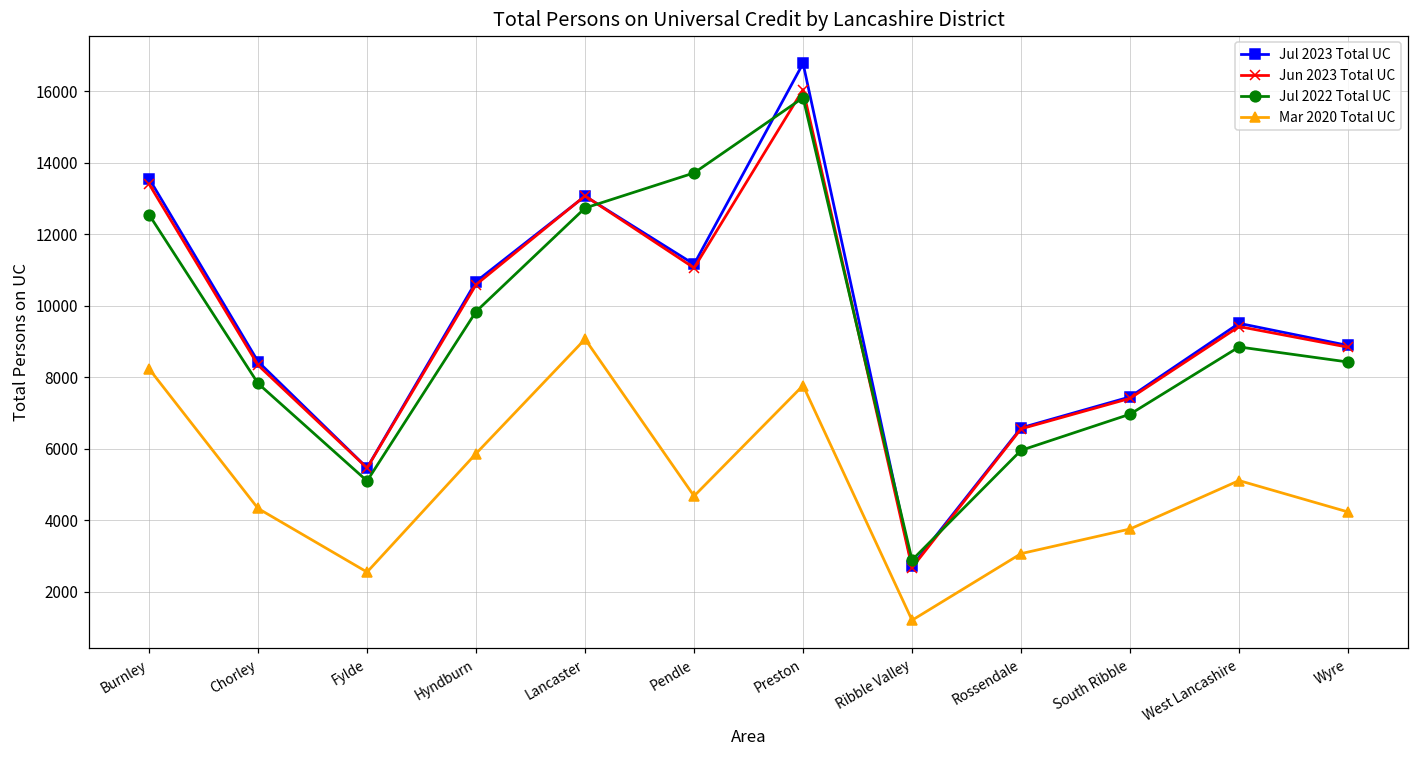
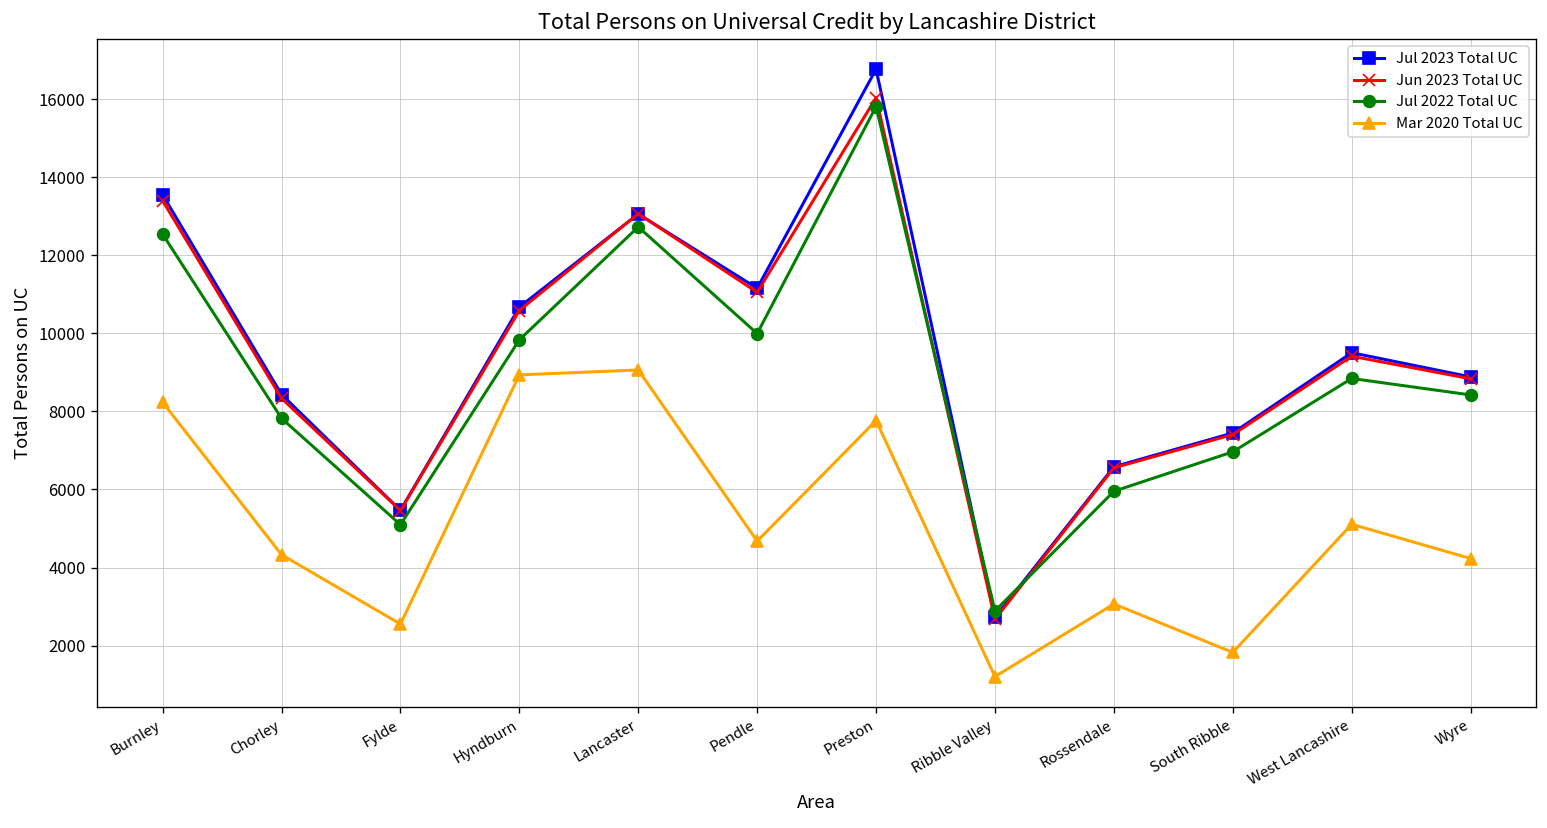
  {
    "Jul 2023 Total UC": {
      "Burnley": 13600,
      "Chorley": 8400,
      "Hyndburn": 10700,
      "Pendle": 11200,
      "Preston": 16800,
      "West Lancashire": 9500
    },
    "Jun 2023 Total UC": {
      "Burnley": 13400,
      "Chorley": 8300,
      "Hyndburn": 10600,
      "Pendle": 11100,
      "Preston": 16000,
      "West Lancashire": 9400
    },
    "Jul 2022 Total UC": {
      "Burnley": 12500,
      "Chorley": 7800,
      "Fylde": 5100,
      "Hyndburn": 9800,
      "Lancaster": 12700,
-     "Pendle": 13700,
+     "Pendle": 10000,
      "Preston": 15800,
      "Ribble Valley": 2900,
      "Rossendale": 6000,
      "South Ribble": 7000,
      "West Lancashire": 8800,
      "Wyre": 8400
    },
    "Mar 2020 Total UC": {
      "Burnley": 8200,
      "Chorley": 4300,
      "Fylde": 2600,
-     "Hyndburn": 5900,
+     "Hyndburn": 8900,
      "Lancaster": 9100,
      "Pendle": 4700,
      "Preston": 7800,
      "Ribble Valley": 1200,
      "Rossendale": 3100,
-     "South Ribble": 3800,
+     "South Ribble": 1800,
      "West Lancashire": 5100,
      "Wyre": 4200
    }
  }
